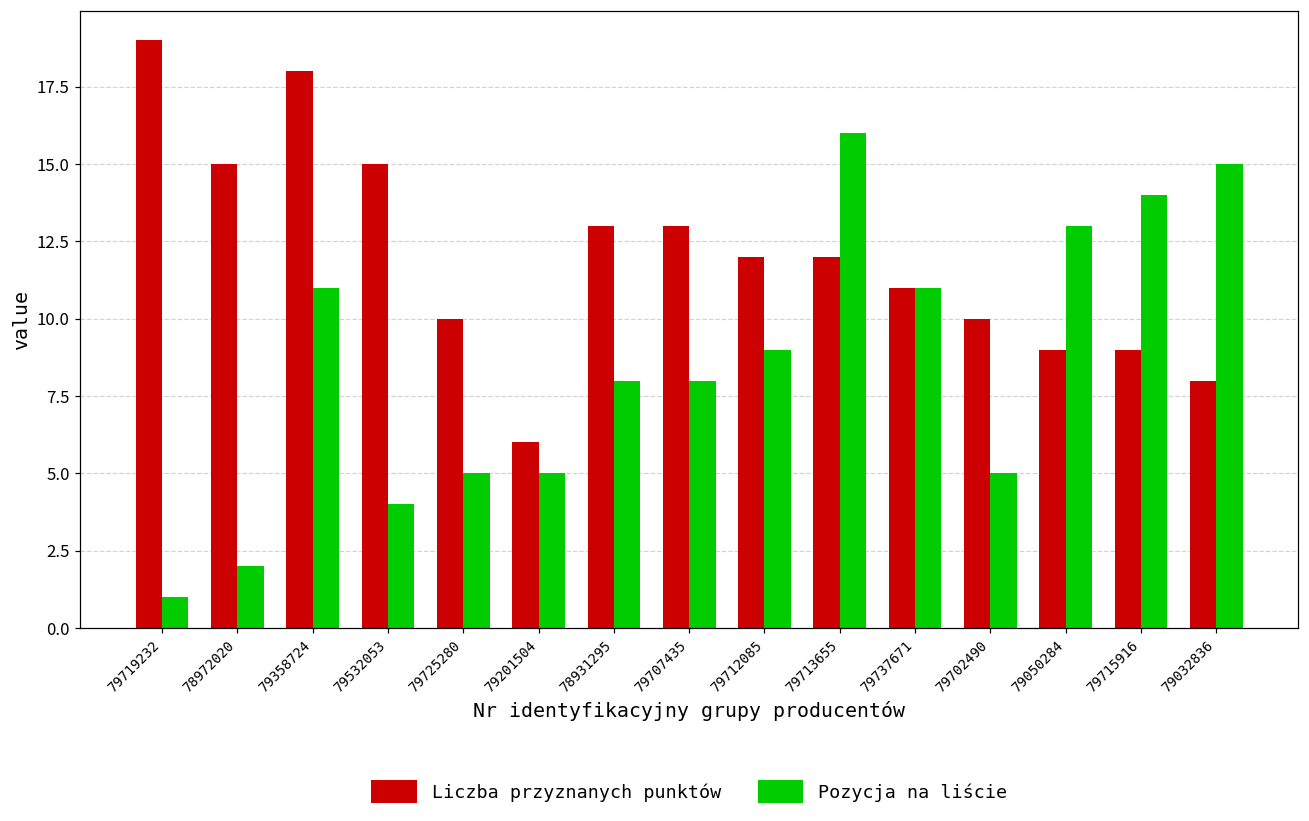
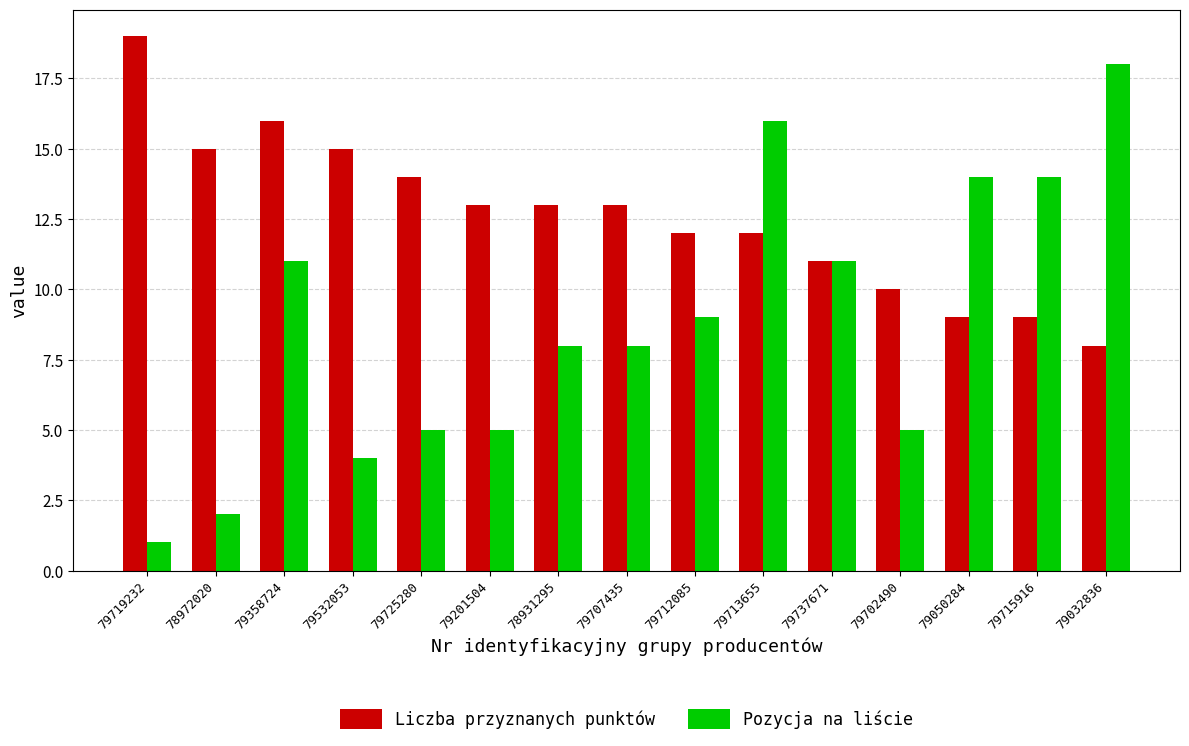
  {
    "Liczba przyznanych punktów": {
      "79719232": 19,
      "78972020": 15,
-     "79358724": 18,
+     "79358724": 16,
      "79532053": 15,
-     "79725280": 10,
-     "79201504": 6,
+     "79725280": 14,
+     "79201504": 13,
      "78931295": 13,
      "79707435": 13,
      "79712085": 12,
      "79713655": 12,
      "79737671": 11,
      "79702490": 10,
      "79050284": 9,
      "79715916": 9,
      "79032836": 8
    },
    "Pozycja na liście": {
      "79719232": 1,
      "78972020": 2,
      "79358724": 11,
      "79532053": 4,
      "79725280": 5,
      "79201504": 5,
      "78931295": 8,
      "79707435": 8,
      "79712085": 9,
      "79713655": 16,
      "79737671": 11,
      "79702490": 5,
-     "79050284": 13,
+     "79050284": 14,
      "79715916": 14,
-     "79032836": 15
+     "79032836": 18
    }
  }
